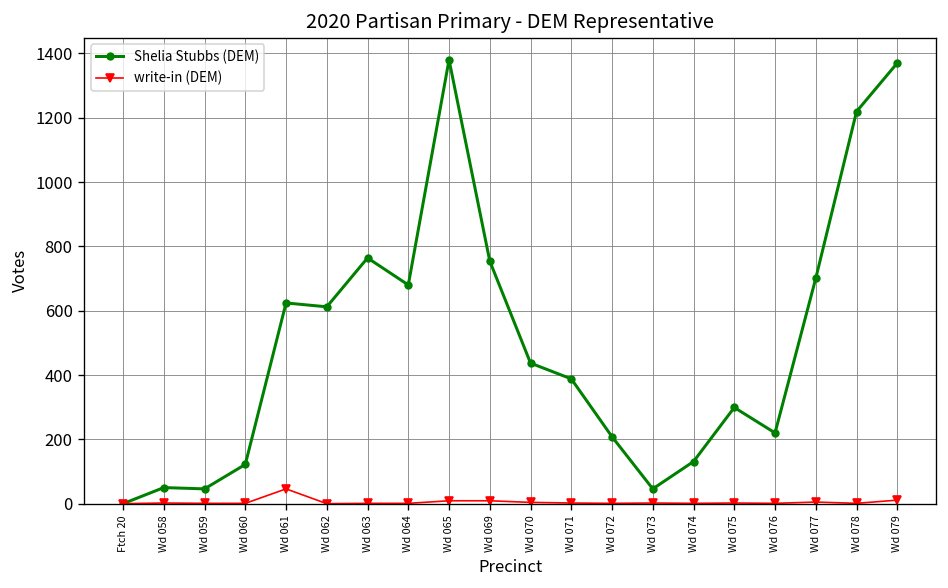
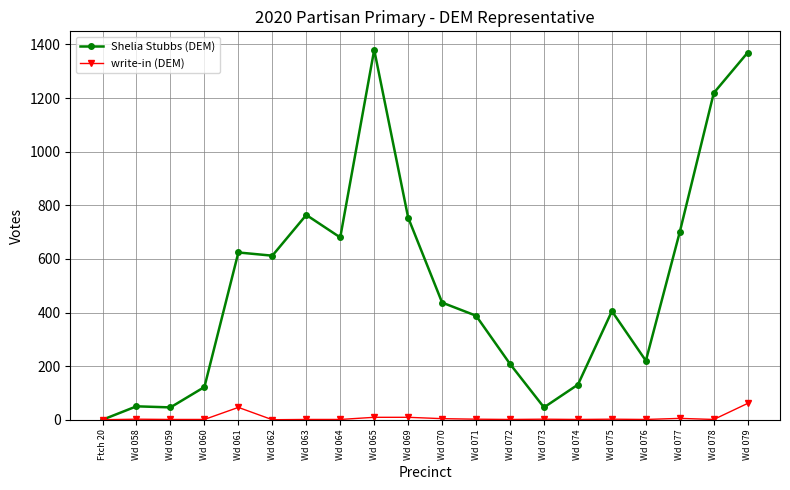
  {
    "Shelia Stubbs (DEM)": {
      "Wd 058": 50,
      "Wd 059": 50,
      "Wd 060": 120,
      "Wd 061": 620,
      "Wd 062": 610,
      "Wd 063": 760,
      "Wd 064": 680,
      "Wd 065": 1380,
      "Wd 069": 750,
      "Wd 070": 440,
      "Wd 071": 390,
      "Wd 072": 210,
      "Wd 073": 50,
      "Wd 074": 130,
-     "Wd 075": 300,
+     "Wd 075": 410,
      "Wd 076": 220,
      "Wd 077": 700,
      "Wd 078": 1220,
      "Wd 079": 1370
    },
    "write-in (DEM)": {
      "Wd 058": 0,
      "Wd 059": 0,
      "Wd 060": 0,
      "Wd 061": 50,
      "Wd 062": 0,
      "Wd 063": 0,
      "Wd 064": 0,
      "Wd 065": 10,
      "Wd 069": 10,
      "Wd 070": 0,
      "Wd 071": 0,
      "Wd 072": 0,
      "Wd 073": 0,
      "Wd 074": 0,
      "Wd 075": 0,
      "Wd 076": 0,
      "Wd 077": 10,
      "Wd 078": 0,
-     "Wd 079": 10
+     "Wd 079": 60
    }
  }
